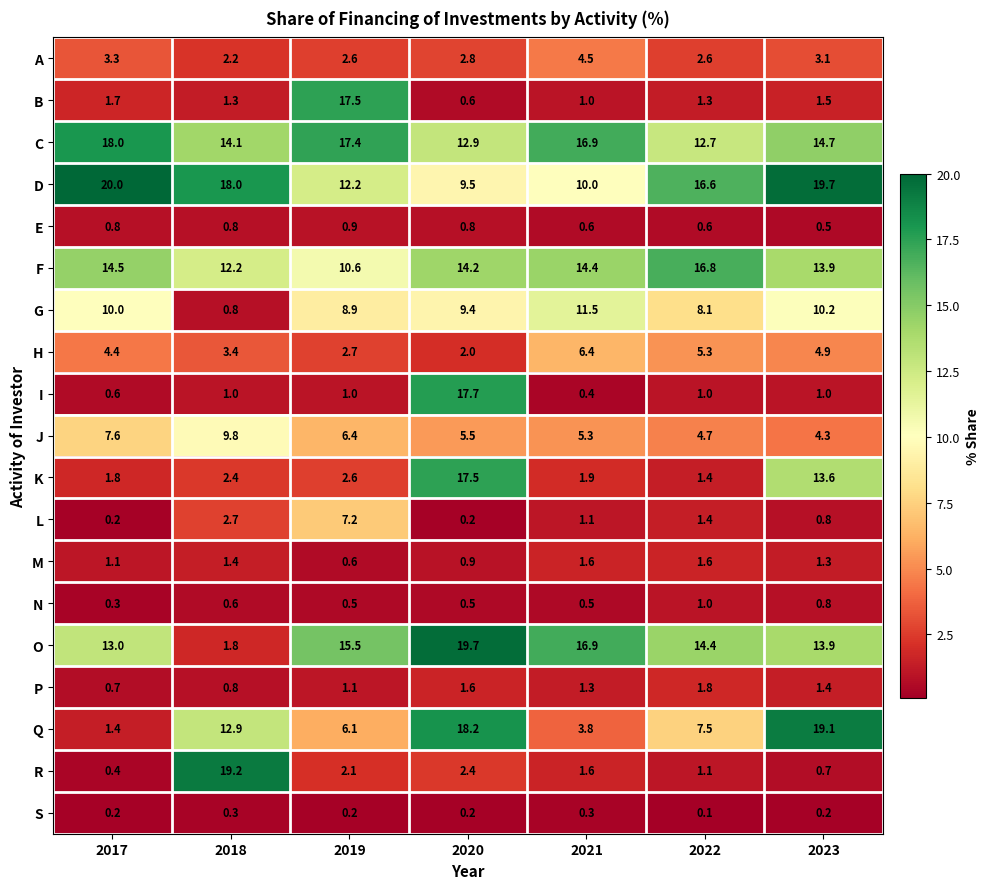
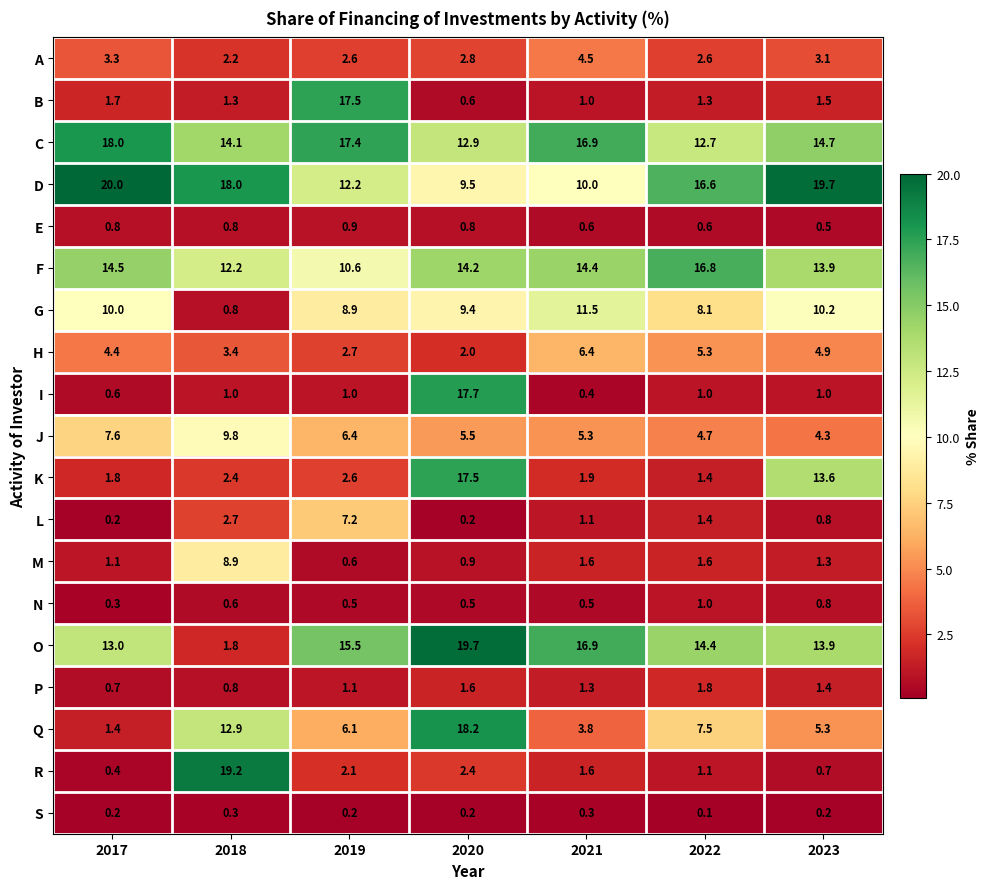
  {
    "A": {
      "2017": 3.3,
      "2018": 2.2,
      "2019": 2.6,
      "2020": 2.8,
      "2021": 4.5,
      "2022": 2.6,
      "2023": 3.1
    },
    "B": {
      "2017": 1.7,
      "2018": 1.3,
      "2019": 17.5,
      "2020": 0.6,
      "2021": 1.0,
      "2022": 1.3,
      "2023": 1.5
    },
    "C": {
      "2017": 18.0,
      "2018": 14.1,
      "2019": 17.4,
      "2020": 12.9,
      "2021": 16.9,
      "2022": 12.7,
      "2023": 14.7
    },
    "D": {
      "2017": 20.0,
      "2018": 18.0,
      "2019": 12.2,
      "2020": 9.5,
      "2021": 10.0,
      "2022": 16.6,
      "2023": 19.7
    },
    "E": {
      "2017": 0.8,
      "2018": 0.8,
      "2019": 0.9,
      "2020": 0.8,
      "2021": 0.6,
      "2022": 0.6,
      "2023": 0.5
    },
    "F": {
      "2017": 14.5,
      "2018": 12.2,
      "2019": 10.6,
      "2020": 14.2,
      "2021": 14.4,
      "2022": 16.8,
      "2023": 13.9
    },
    "G": {
      "2017": 10.0,
      "2018": 0.8,
      "2019": 8.9,
      "2020": 9.4,
      "2021": 11.5,
      "2022": 8.1,
      "2023": 10.2
    },
    "H": {
      "2017": 4.4,
      "2018": 3.4,
      "2019": 2.7,
      "2020": 2.0,
      "2021": 6.4,
      "2022": 5.3,
      "2023": 4.9
    },
    "I": {
      "2017": 0.6,
      "2018": 1.0,
      "2019": 1.0,
      "2020": 17.7,
      "2021": 0.4,
      "2022": 1.0,
      "2023": 1.0
    },
    "J": {
      "2017": 7.6,
      "2018": 9.8,
      "2019": 6.4,
      "2020": 5.5,
      "2021": 5.3,
      "2022": 4.7,
      "2023": 4.3
    },
    "K": {
      "2017": 1.8,
      "2018": 2.4,
      "2019": 2.6,
      "2020": 17.5,
      "2021": 1.9,
      "2022": 1.4,
      "2023": 13.6
    },
    "L": {
      "2017": 0.2,
      "2018": 2.7,
      "2019": 7.2,
      "2020": 0.2,
      "2021": 1.1,
      "2022": 1.4,
      "2023": 0.8
    },
    "M": {
      "2017": 1.1,
-     "2018": 1.4,
+     "2018": 8.9,
      "2019": 0.6,
      "2020": 0.9,
      "2021": 1.6,
      "2022": 1.6,
      "2023": 1.3
    },
    "N": {
      "2017": 0.3,
      "2018": 0.6,
      "2019": 0.5,
      "2020": 0.5,
      "2021": 0.5,
      "2022": 1.0,
      "2023": 0.8
    },
    "O": {
      "2017": 13.0,
      "2018": 1.8,
      "2019": 15.5,
      "2020": 19.7,
      "2021": 16.9,
      "2022": 14.4,
      "2023": 13.9
    },
    "P": {
      "2017": 0.7,
      "2018": 0.8,
      "2019": 1.1,
      "2020": 1.6,
      "2021": 1.3,
      "2022": 1.8,
      "2023": 1.4
    },
    "Q": {
      "2017": 1.4,
      "2018": 12.9,
      "2019": 6.1,
      "2020": 18.2,
      "2021": 3.8,
      "2022": 7.5,
-     "2023": 19.1
+     "2023": 5.3
    },
    "R": {
      "2017": 0.4,
      "2018": 19.2,
      "2019": 2.1,
      "2020": 2.4,
      "2021": 1.6,
      "2022": 1.1,
      "2023": 0.7
    },
    "S": {
      "2017": 0.2,
      "2018": 0.3,
      "2019": 0.2,
      "2020": 0.2,
      "2021": 0.3,
      "2022": 0.1,
      "2023": 0.2
    }
  }
